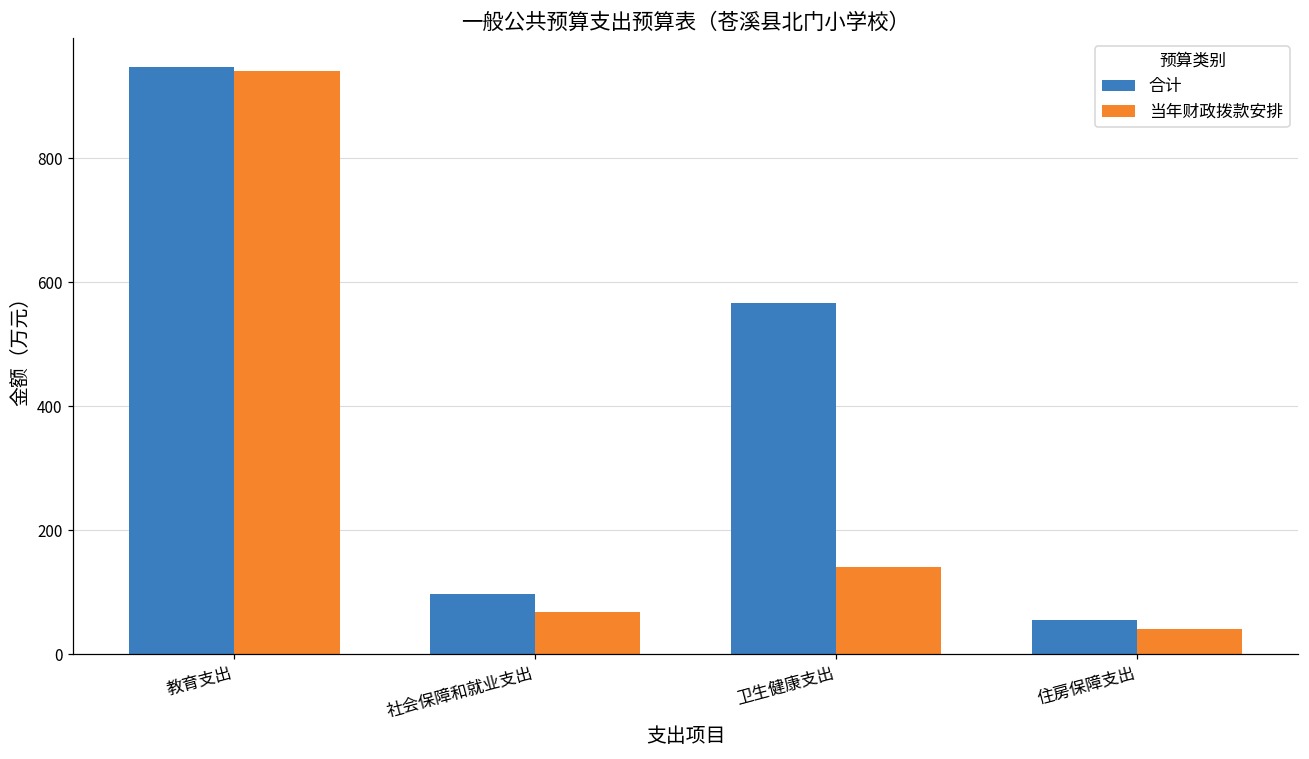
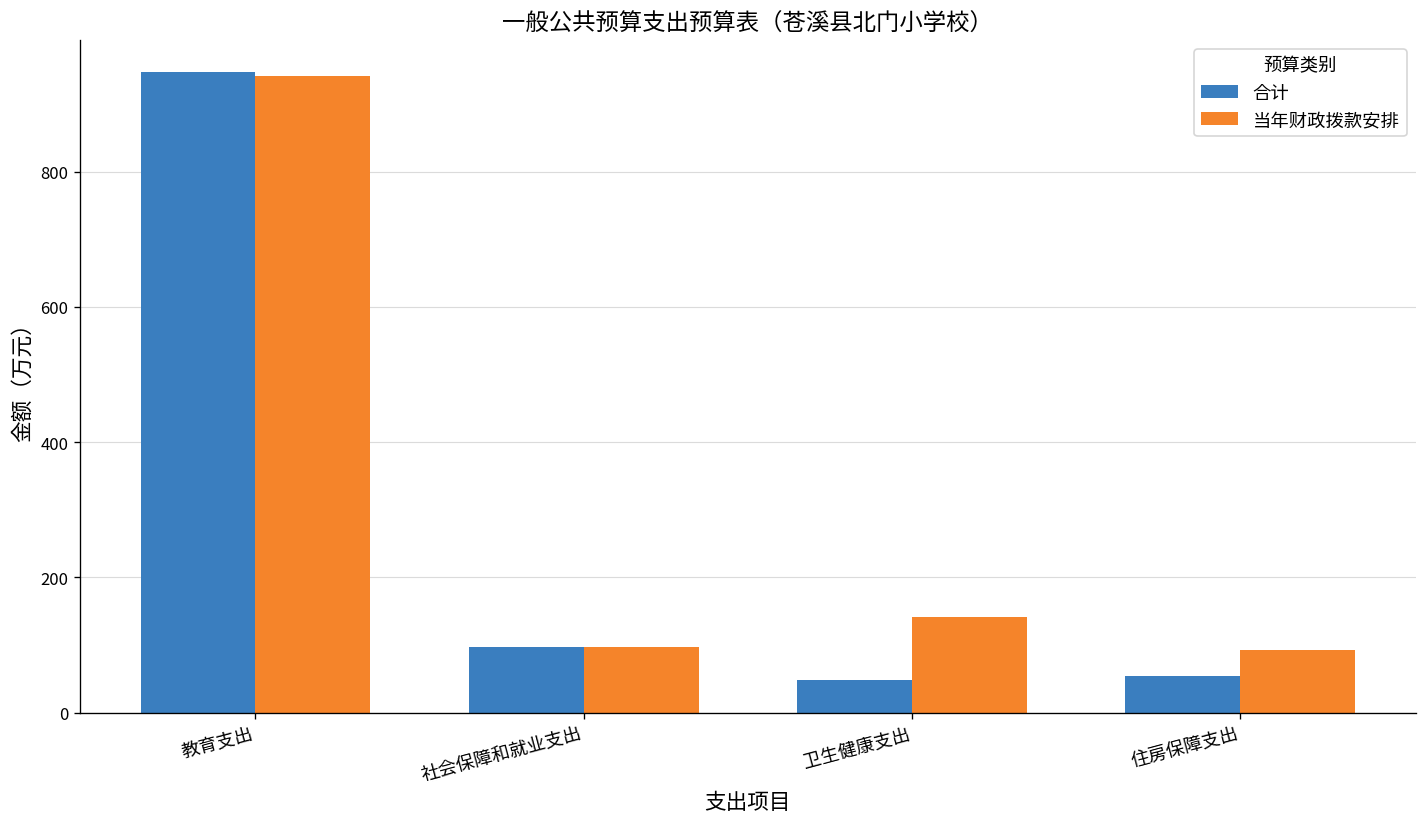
  {
    "合计": {
      "教育支出": 950,
      "社会保障和就业支出": 100,
-     "卫生健康支出": 570,
+     "卫生健康支出": 50,
      "住房保障支出": 50
    },
    "当年财政拨款安排": {
      "教育支出": 940,
-     "社会保障和就业支出": 70,
+     "社会保障和就业支出": 100,
      "卫生健康支出": 140,
-     "住房保障支出": 40
+     "住房保障支出": 90
    }
  }
